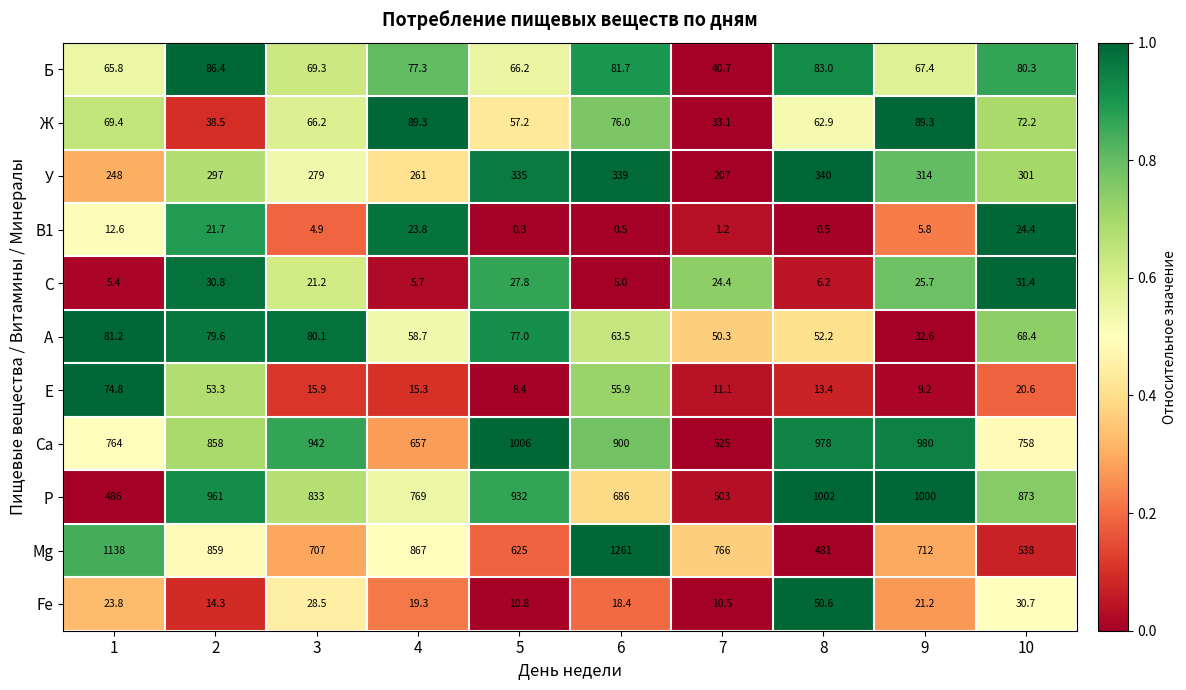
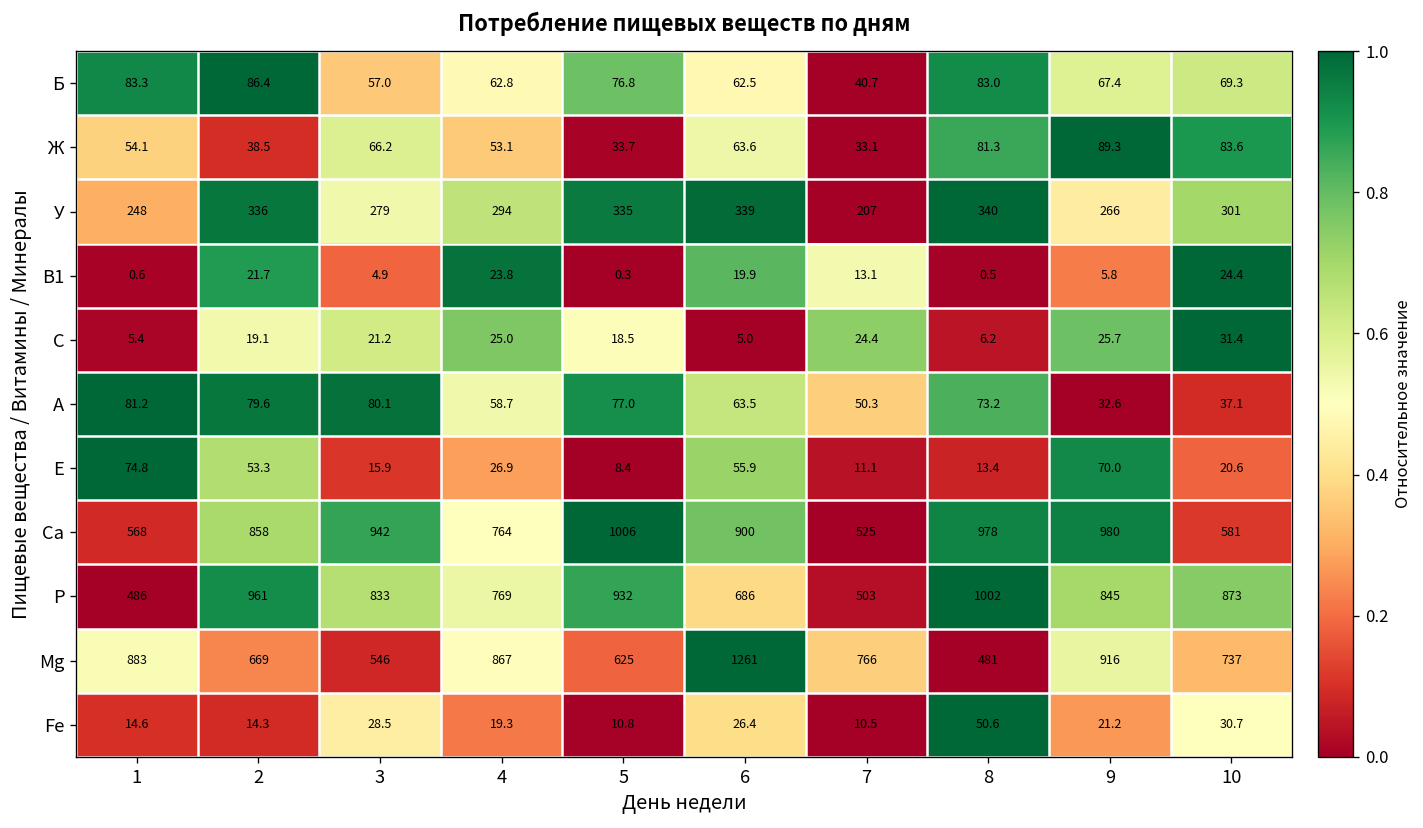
  {
    "Б": {
-     "1": 65.8,
+     "1": 83.3,
      "2": 86.4,
-     "3": 69.3,
-     "4": 77.3,
-     "5": 66.2,
-     "6": 81.7,
+     "3": 57.0,
+     "4": 62.8,
+     "5": 76.8,
+     "6": 62.5,
      "7": 40.7,
      "8": 83.0,
      "9": 67.4,
-     "10": 80.3
+     "10": 69.3
    },
    "Ж": {
-     "1": 69.4,
+     "1": 54.1,
      "2": 38.5,
      "3": 66.2,
-     "4": 89.3,
-     "5": 57.2,
-     "6": 76.0,
+     "4": 53.1,
+     "5": 33.7,
+     "6": 63.6,
      "7": 33.1,
-     "8": 62.9,
+     "8": 81.3,
      "9": 89.3,
-     "10": 72.2
+     "10": 83.6
    },
    "У": {
      "1": 248,
-     "2": 297,
+     "2": 336,
      "3": 279,
-     "4": 261,
+     "4": 294,
      "5": 335,
      "6": 339,
      "7": 207,
      "8": 340,
-     "9": 314,
+     "9": 266,
      "10": 301
    },
    "В1": {
-     "1": 12.6,
+     "1": 0.6,
      "2": 21.7,
      "3": 4.9,
      "4": 23.8,
      "5": 0.3,
-     "6": 0.5,
-     "7": 1.2,
+     "6": 19.9,
+     "7": 13.1,
      "8": 0.5,
      "9": 5.8,
      "10": 24.4
    },
    "С": {
      "1": 5.4,
-     "2": 30.8,
+     "2": 19.1,
      "3": 21.2,
-     "4": 5.7,
-     "5": 27.8,
+     "4": 25.0,
+     "5": 18.5,
      "6": 5.0,
      "7": 24.4,
      "8": 6.2,
      "9": 25.7,
      "10": 31.4
    },
    "А": {
      "1": 81.2,
      "2": 79.6,
      "3": 80.1,
      "4": 58.7,
      "5": 77.0,
      "6": 63.5,
      "7": 50.3,
-     "8": 52.2,
+     "8": 73.2,
      "9": 32.6,
-     "10": 68.4
+     "10": 37.1
    },
    "Е": {
      "1": 74.8,
      "2": 53.3,
      "3": 15.9,
-     "4": 15.3,
+     "4": 26.9,
      "5": 8.4,
      "6": 55.9,
      "7": 11.1,
      "8": 13.4,
-     "9": 9.2,
+     "9": 70.0,
      "10": 20.6
    },
    "Ca": {
-     "1": 764,
+     "1": 568,
      "2": 858,
      "3": 942,
-     "4": 657,
+     "4": 764,
      "5": 1006,
      "6": 900,
      "7": 525,
      "8": 978,
      "9": 980,
-     "10": 758
+     "10": 581
    },
    "P": {
      "1": 486,
      "2": 961,
      "3": 833,
      "4": 769,
      "5": 932,
      "6": 686,
      "7": 503,
      "8": 1002,
-     "9": 1000,
+     "9": 845,
      "10": 873
    },
    "Mg": {
-     "1": 1138,
-     "2": 859,
-     "3": 707,
+     "1": 883,
+     "2": 669,
+     "3": 546,
      "4": 867,
      "5": 625,
      "6": 1261,
      "7": 766,
      "8": 481,
-     "9": 712,
-     "10": 538
+     "9": 916,
+     "10": 737
    },
    "Fe": {
-     "1": 23.8,
+     "1": 14.6,
      "2": 14.3,
      "3": 28.5,
      "4": 19.3,
      "5": 10.8,
-     "6": 18.4,
+     "6": 26.4,
      "7": 10.5,
      "8": 50.6,
      "9": 21.2,
      "10": 30.7
    }
  }
